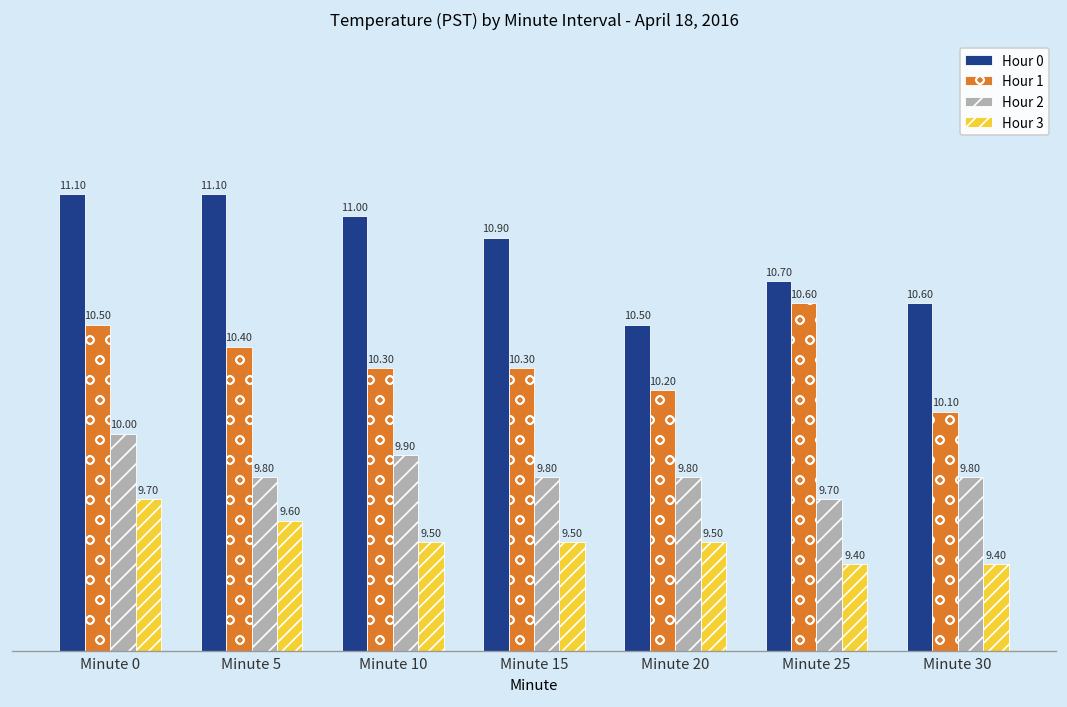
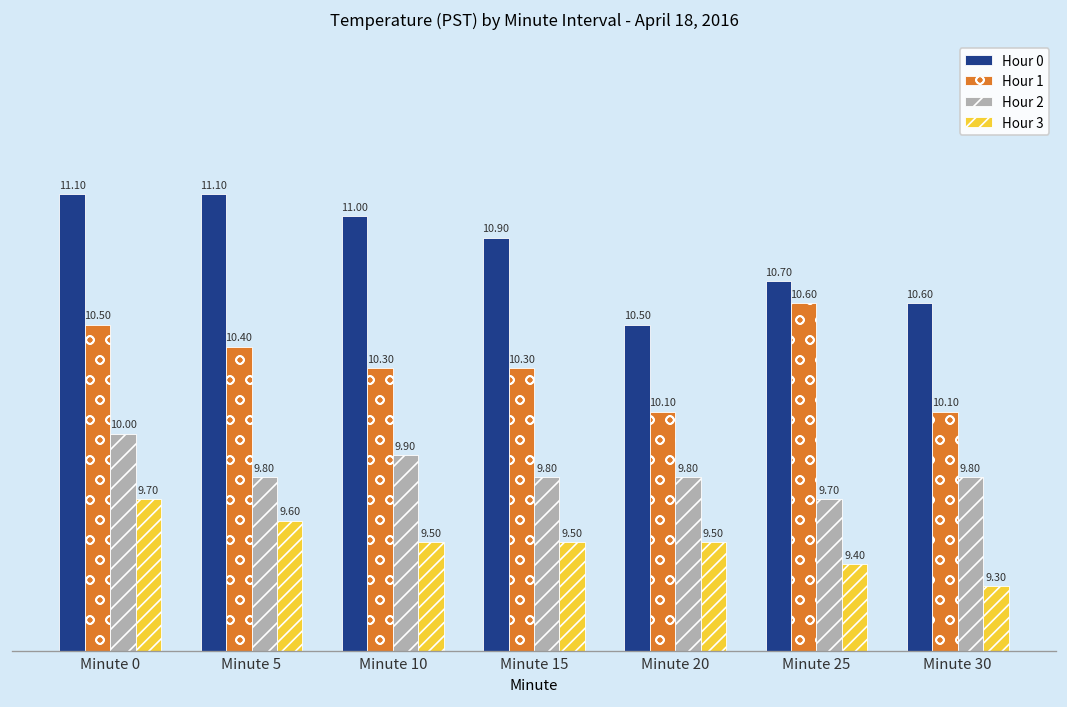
  {
    "Hour 0": {
      "Minute 0": 11.10,
      "Minute 5": 11.10,
      "Minute 10": 11.00,
      "Minute 15": 10.90,
      "Minute 20": 10.50,
      "Minute 25": 10.70,
      "Minute 30": 10.60
    },
    "Hour 1": {
      "Minute 0": 10.50,
      "Minute 5": 10.40,
      "Minute 10": 10.30,
      "Minute 15": 10.30,
-     "Minute 20": 10.20,
+     "Minute 20": 10.10,
      "Minute 25": 10.60,
      "Minute 30": 10.10
    },
    "Hour 2": {
      "Minute 0": 10.00,
      "Minute 5": 9.80,
      "Minute 10": 9.90,
      "Minute 15": 9.80,
      "Minute 20": 9.80,
      "Minute 25": 9.70,
      "Minute 30": 9.80
    },
    "Hour 3": {
      "Minute 0": 9.70,
      "Minute 5": 9.60,
      "Minute 10": 9.50,
      "Minute 15": 9.50,
      "Minute 20": 9.50,
      "Minute 25": 9.40,
-     "Minute 30": 9.40
+     "Minute 30": 9.30
    }
  }
